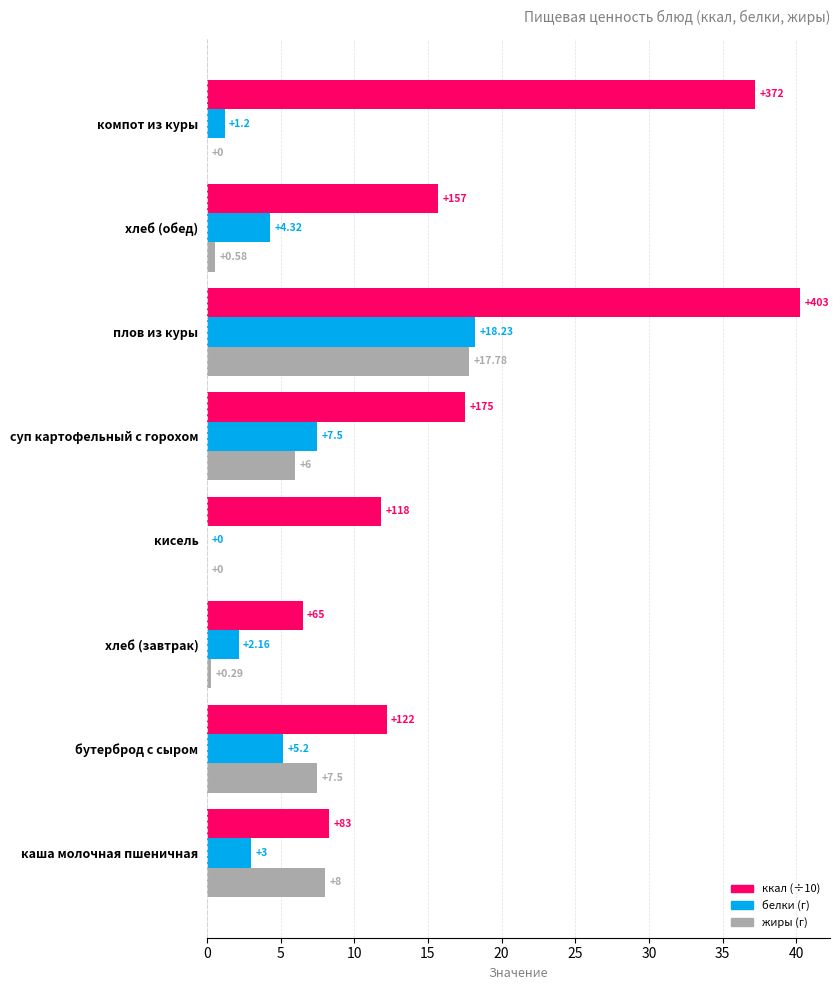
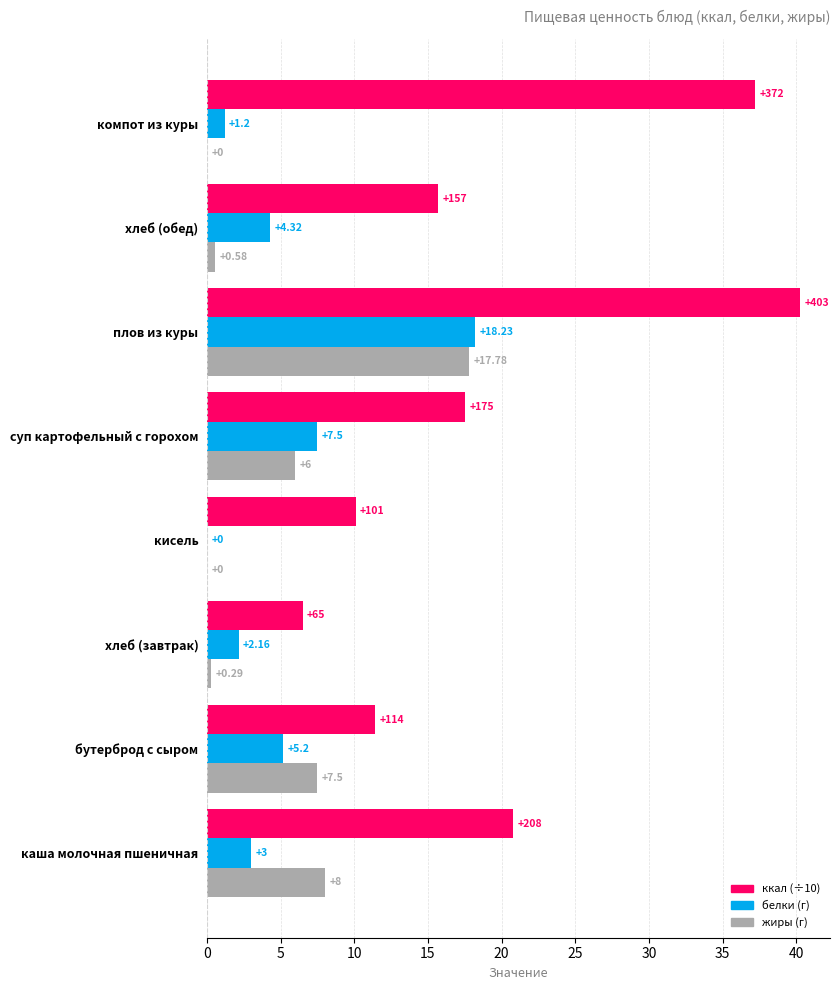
  {
    "ккал (÷10)": {
-     "кисель": "+118",
-     "бутерброд с сыром": "+122",
-     "каша молочная пшеничная": "+83"
+     "кисель": "+101",
+     "бутерброд с сыром": "+114",
+     "каша молочная пшеничная": "+208"
    }
  }
